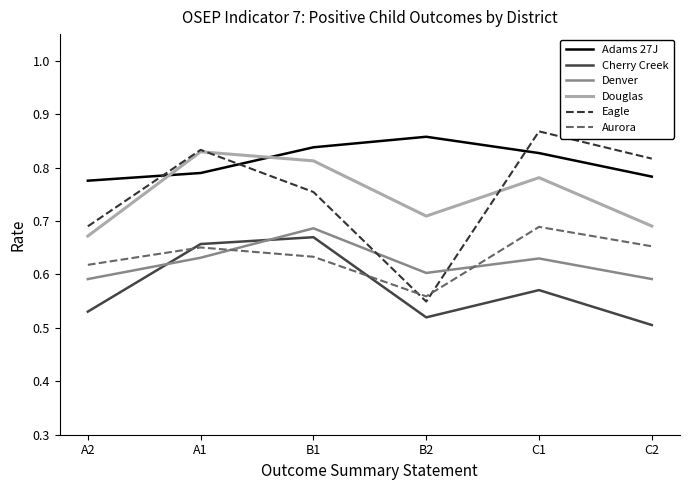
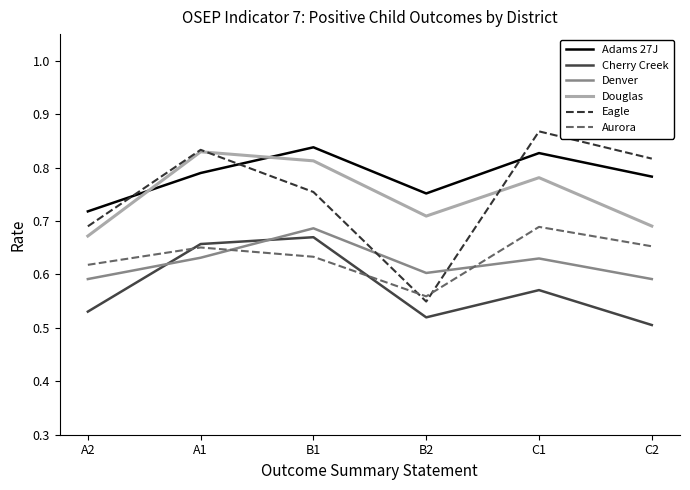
  {
    "Adams 27J": {
-     "A2": 0.78,
+     "A2": 0.72,
      "A1": 0.79,
      "B1": 0.84,
-     "B2": 0.86,
+     "B2": 0.75,
      "C1": 0.83,
      "C2": 0.78
    }
  }
